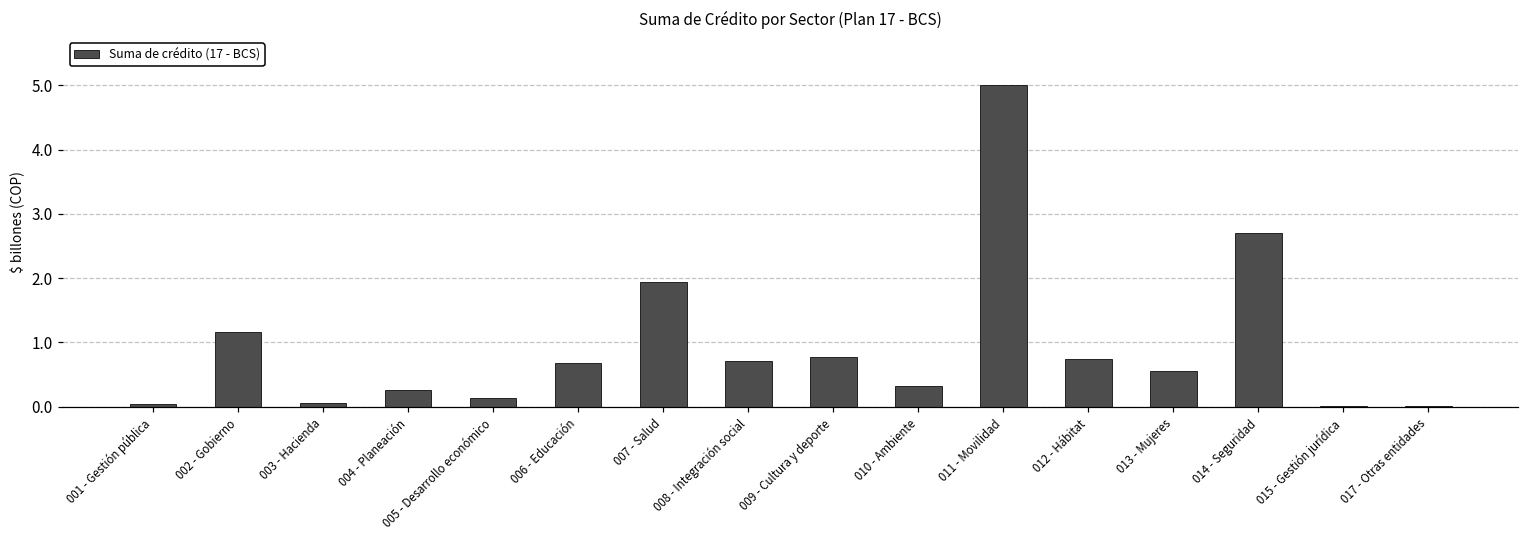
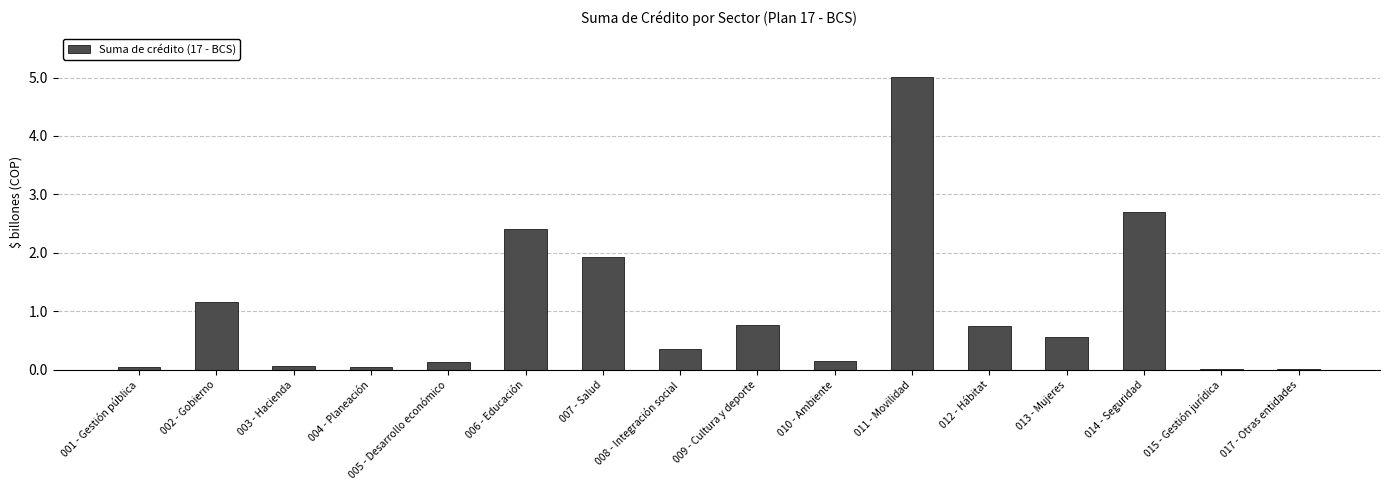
  {
    "001 - Gestión pública": 0.0,
    "002 - Gobierno": 1.2,
    "003 - Hacienda": 0.1,
-   "004 - Planeación": 0.3,
+   "004 - Planeación": 0.0,
    "005 - Desarrollo económico": 0.1,
-   "006 - Educación": 0.7,
+   "006 - Educación": 2.4,
    "007 - Salud": 1.9,
-   "008 - Integración social": 0.7,
+   "008 - Integración social": 0.4,
    "009 - Cultura y deporte": 0.8,
-   "010 - Ambiente": 0.3,
+   "010 - Ambiente": 0.1,
    "011 - Movilidad": 5.0,
    "012 - Hábitat": 0.7,
    "013 - Mujeres": 0.6,
    "014 - Seguridad": 2.7
  }
